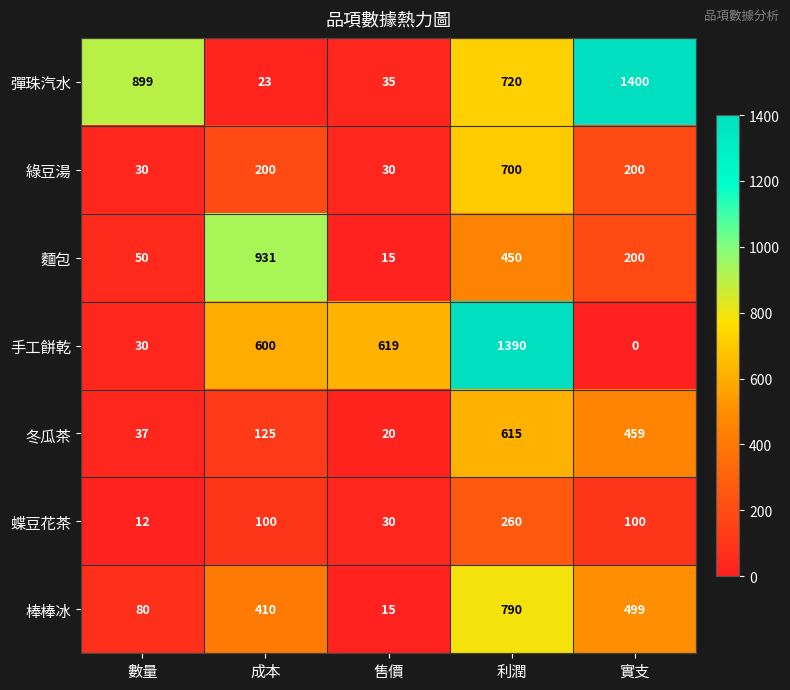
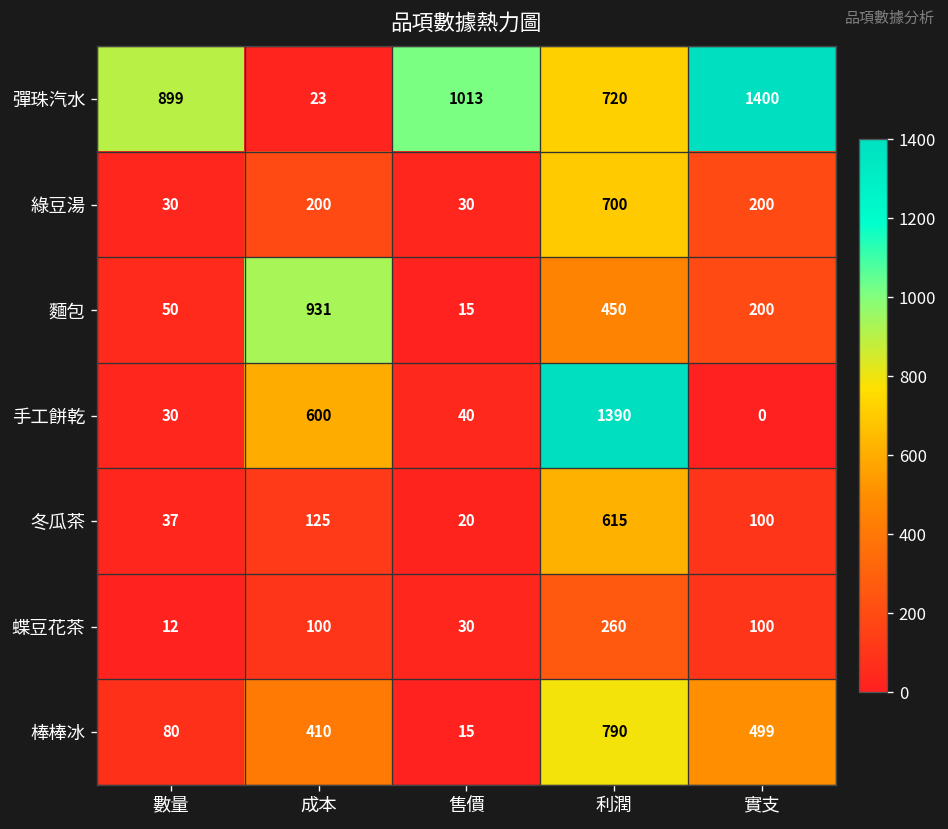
  {
    "彈珠汽水": {
      "數量": 899,
      "成本": 23,
-     "售價": 35,
+     "售價": 1013,
      "利潤": 720,
      "實支": 1400
    },
    "綠豆湯": {
      "數量": 30,
      "成本": 200,
      "售價": 30,
      "利潤": 700,
      "實支": 200
    },
    "麵包": {
      "數量": 50,
      "成本": 931,
      "售價": 15,
      "利潤": 450,
      "實支": 200
    },
    "手工餅乾": {
      "數量": 30,
      "成本": 600,
-     "售價": 619,
+     "售價": 40,
      "利潤": 1390,
      "實支": 0
    },
    "冬瓜茶": {
      "數量": 37,
      "成本": 125,
      "售價": 20,
      "利潤": 615,
-     "實支": 459
+     "實支": 100
    },
    "蝶豆花茶": {
      "數量": 12,
      "成本": 100,
      "售價": 30,
      "利潤": 260,
      "實支": 100
    },
    "棒棒冰": {
      "數量": 80,
      "成本": 410,
      "售價": 15,
      "利潤": 790,
      "實支": 499
    }
  }
